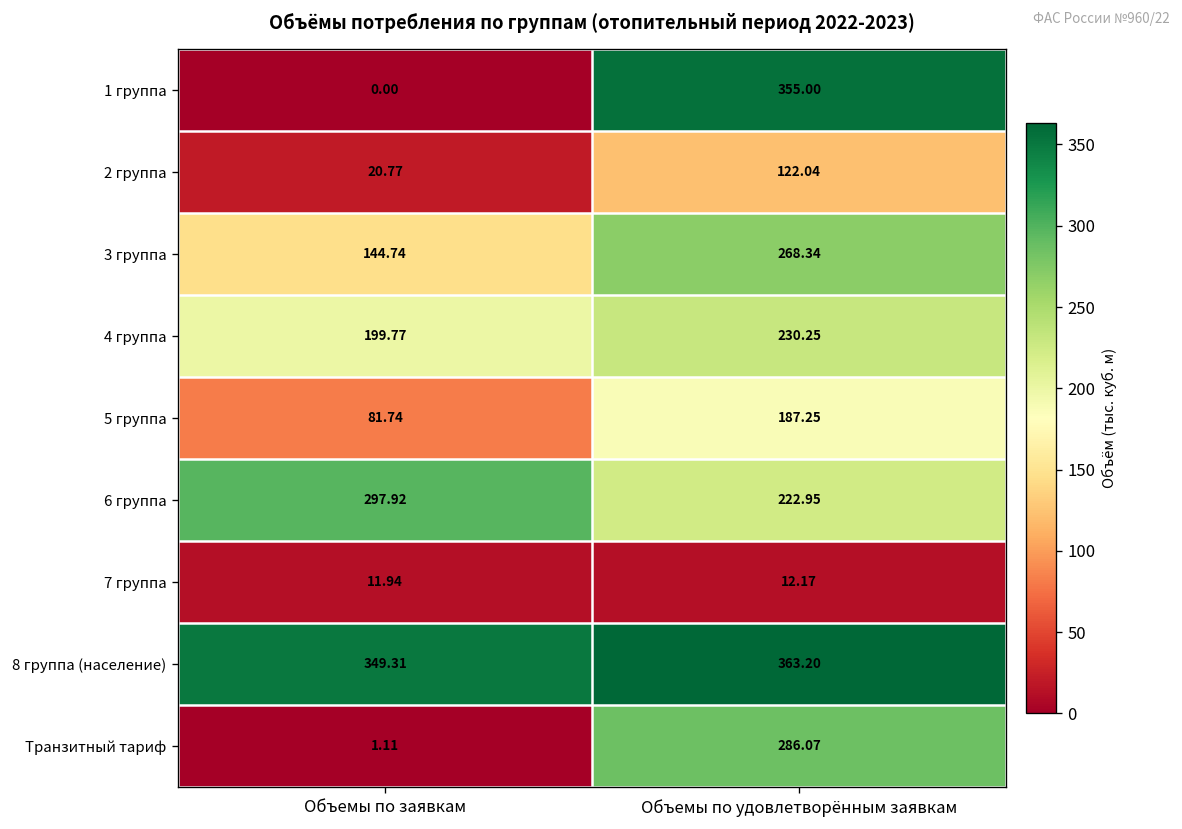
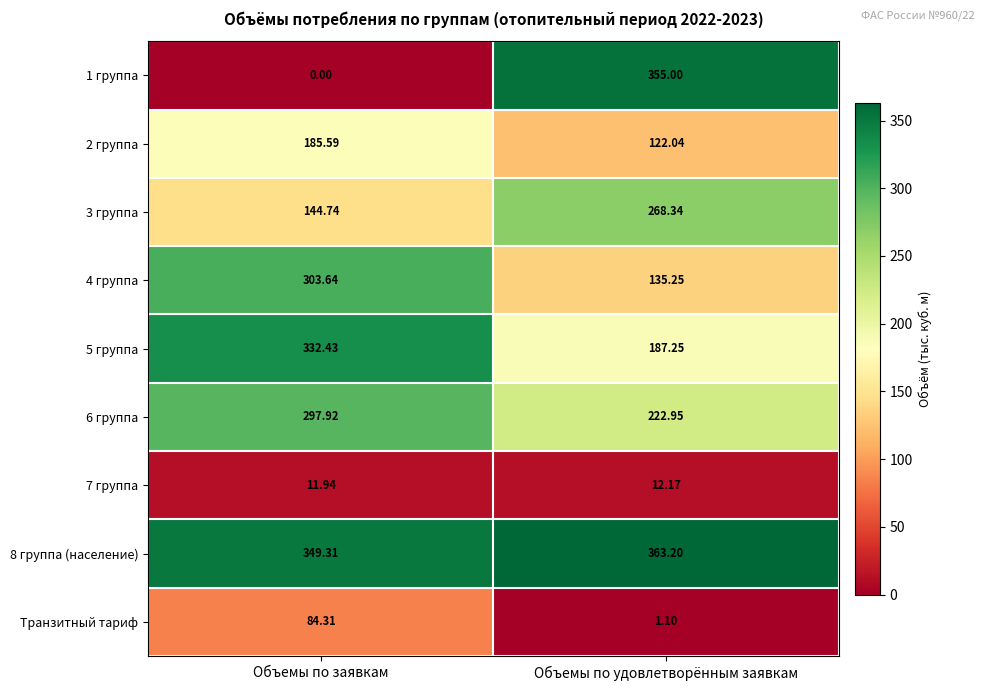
  {
    "1 группа": {
      "Объемы по заявкам": 0.00,
      "Объемы по удовлетворённым заявкам": 355.00
    },
    "2 группа": {
-     "Объемы по заявкам": 20.77,
+     "Объемы по заявкам": 185.59,
      "Объемы по удовлетворённым заявкам": 122.04
    },
    "3 группа": {
      "Объемы по заявкам": 144.74,
      "Объемы по удовлетворённым заявкам": 268.34
    },
    "4 группа": {
-     "Объемы по заявкам": 199.77,
-     "Объемы по удовлетворённым заявкам": 230.25
+     "Объемы по заявкам": 303.64,
+     "Объемы по удовлетворённым заявкам": 135.25
    },
    "5 группа": {
-     "Объемы по заявкам": 81.74,
+     "Объемы по заявкам": 332.43,
      "Объемы по удовлетворённым заявкам": 187.25
    },
    "6 группа": {
      "Объемы по заявкам": 297.92,
      "Объемы по удовлетворённым заявкам": 222.95
    },
    "7 группа": {
      "Объемы по заявкам": 11.94,
      "Объемы по удовлетворённым заявкам": 12.17
    },
    "8 группа (население)": {
      "Объемы по заявкам": 349.31,
      "Объемы по удовлетворённым заявкам": 363.20
    },
    "Транзитный тариф": {
-     "Объемы по заявкам": 1.11,
-     "Объемы по удовлетворённым заявкам": 286.07
+     "Объемы по заявкам": 84.31,
+     "Объемы по удовлетворённым заявкам": 1.10
    }
  }
